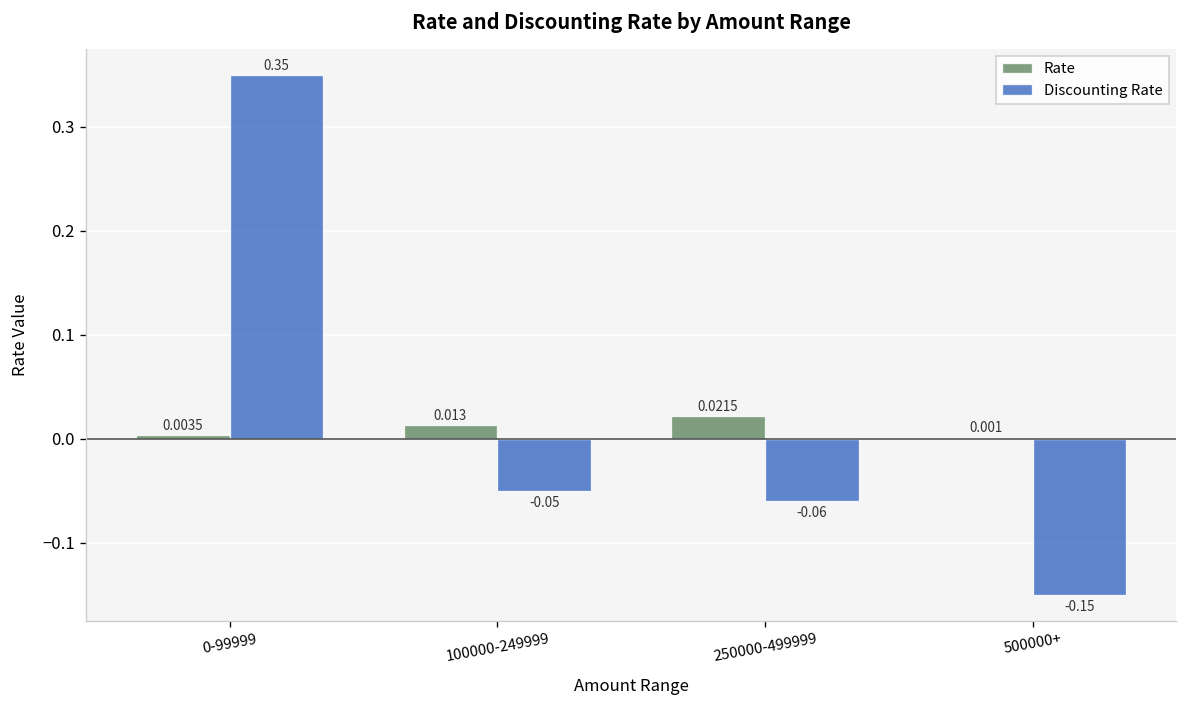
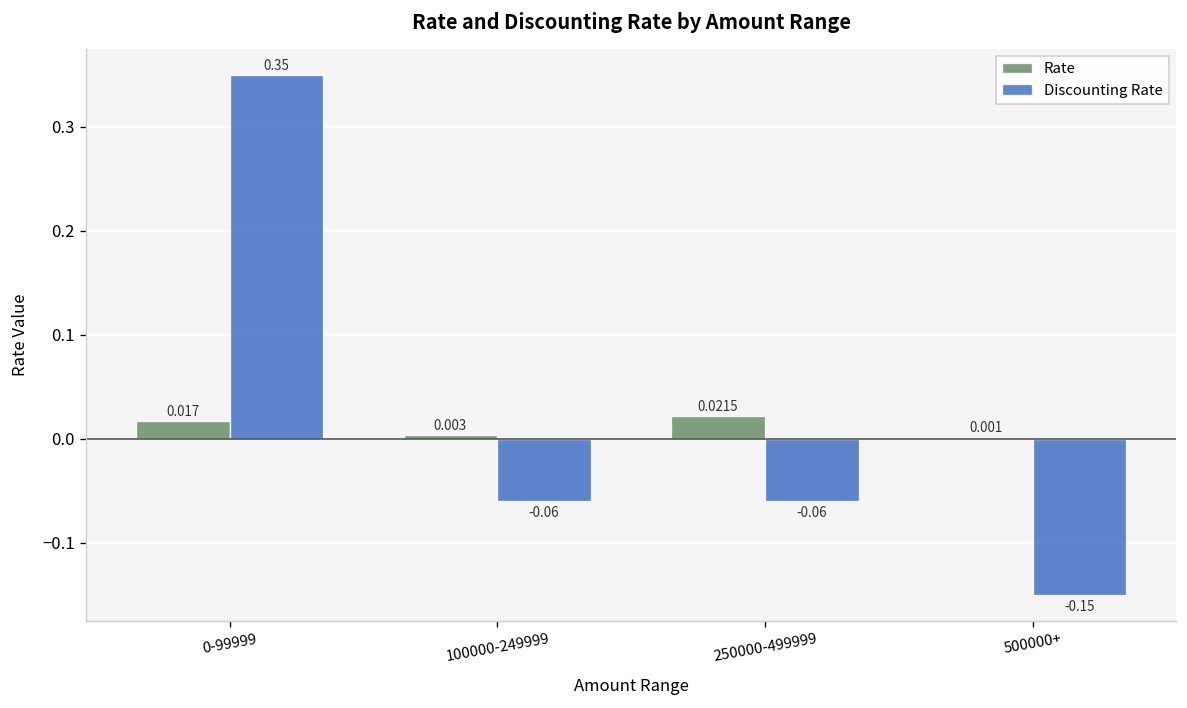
  {
    "Rate": {
-     "0-99999": 0.0035,
-     "100000-249999": 0.013,
+     "0-99999": 0.017,
+     "100000-249999": 0.003,
      "250000-499999": 0.0215,
      "500000+": 0.001
    },
    "Discounting Rate": {
      "0-99999": 0.35,
-     "100000-249999": -0.05,
+     "100000-249999": -0.06,
      "250000-499999": -0.06,
      "500000+": -0.15
    }
  }
